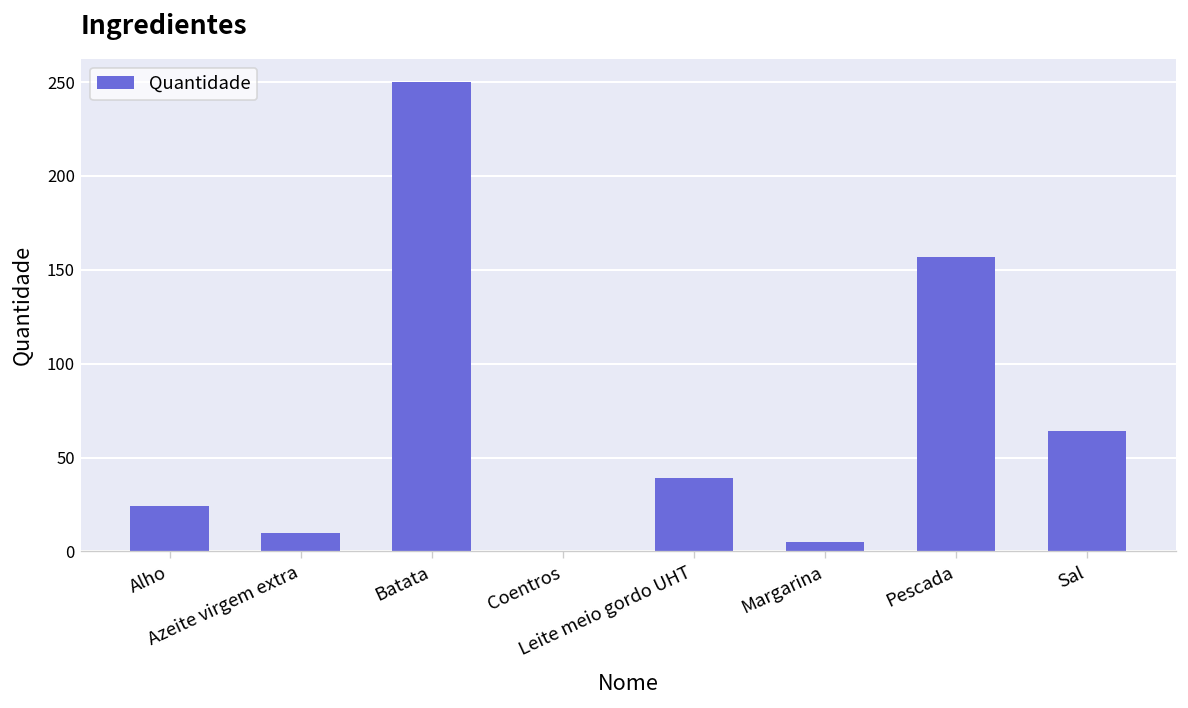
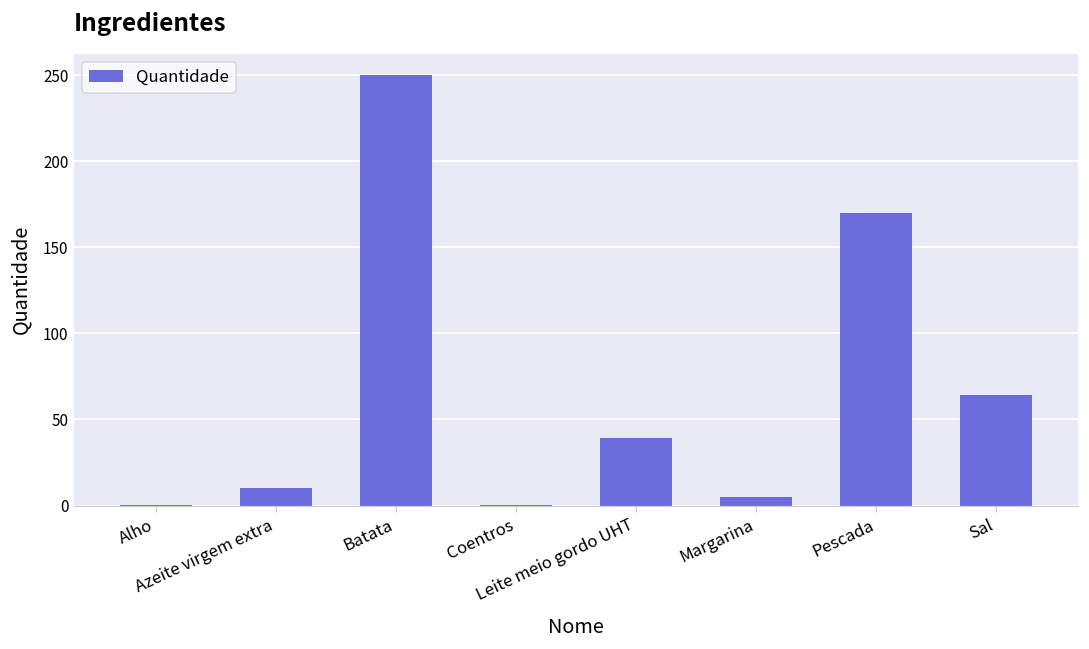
  {
-   "Alho": 24,
+   "Alho": 1,
    "Azeite virgem extra": 10,
    "Batata": 250,
    "Leite meio gordo UHT": 39,
    "Margarina": 5,
-   "Pescada": 157,
+   "Pescada": 170,
    "Sal": 64
  }
